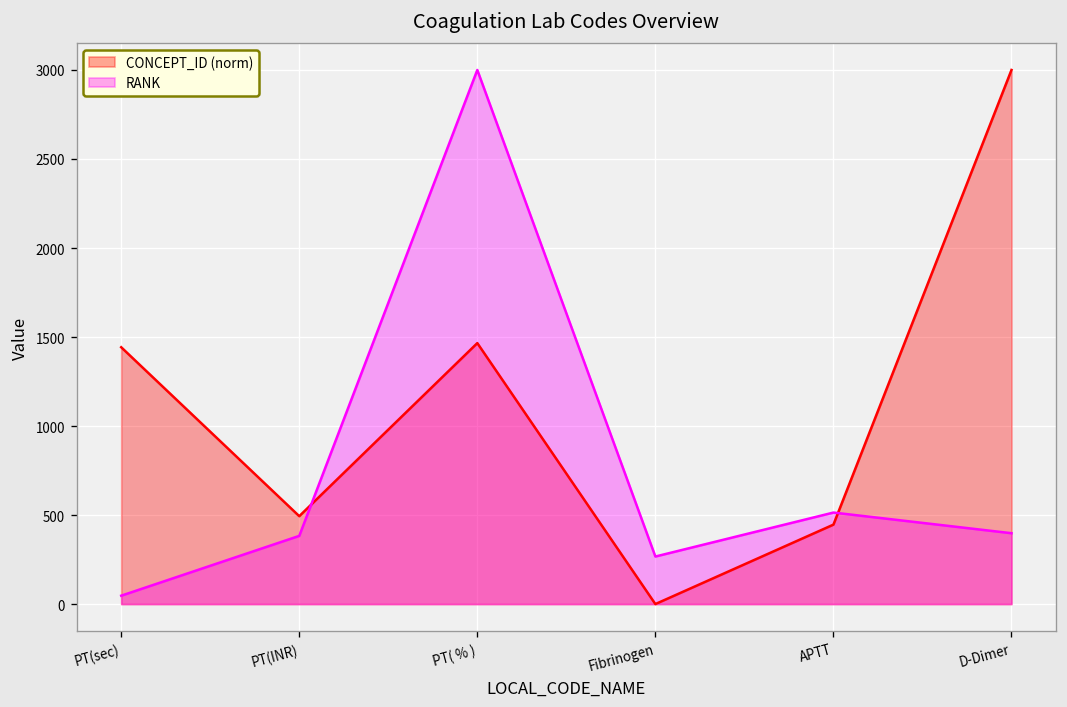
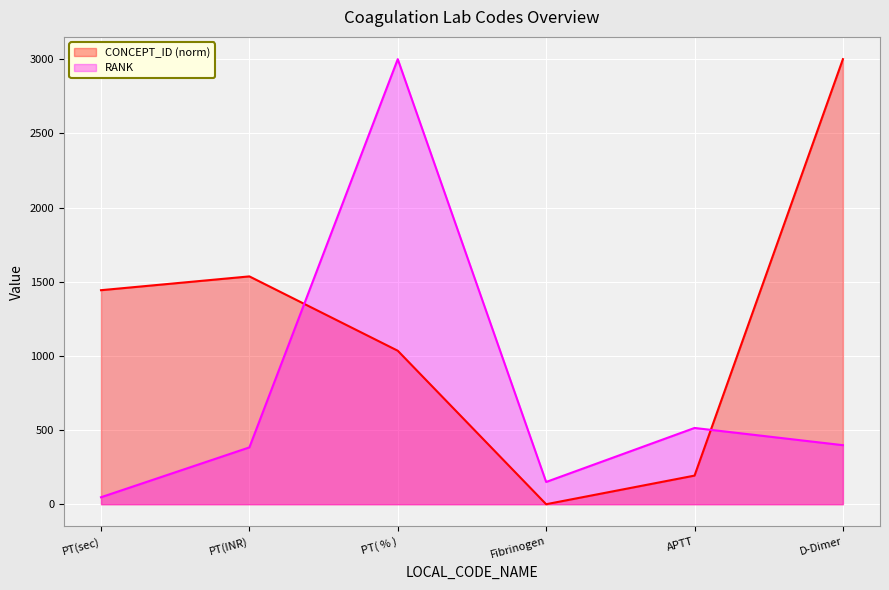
  {
    "CONCEPT_ID (norm)": {
      "PT(sec)": 1440,
-     "PT(INR)": 490,
-     "PT( % )": 1470,
+     "PT(INR)": 1540,
+     "PT( % )": 1030,
      "Fibrinogen": 0,
-     "APTT": 450,
+     "APTT": 190,
      "D-Dimer": 3000
    },
    "RANK": {
      "PT(sec)": 50,
      "PT(INR)": 380,
      "PT( % )": 3000,
-     "Fibrinogen": 270,
+     "Fibrinogen": 150,
      "APTT": 510,
      "D-Dimer": 400
    }
  }
